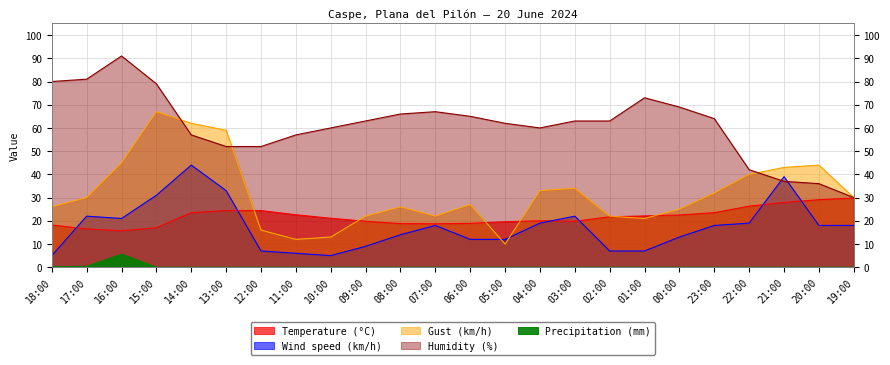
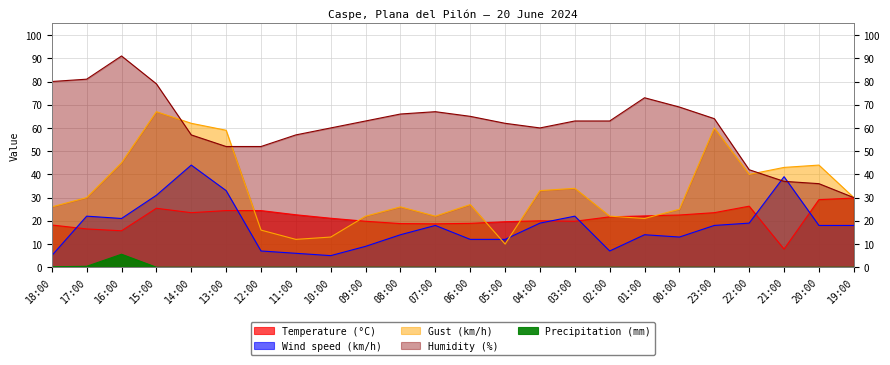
  {
    "Temperature (°C)": {
      "18:00": 18,
      "17:00": 17,
      "16:00": 16,
-     "15:00": 17,
+     "15:00": 25,
      "14:00": 24,
      "13:00": 24,
      "12:00": 24,
      "11:00": 23,
      "10:00": 21,
      "09:00": 20,
      "08:00": 19,
      "06:00": 19,
      "05:00": 20,
      "03:00": 20,
      "01:00": 22,
      "00:00": 23,
      "23:00": 24,
      "22:00": 26,
-     "21:00": 28,
+     "21:00": 8,
      "20:00": 29
    },
    "Wind speed (km/h)": {
      "18:00": 5,
      "17:00": 22,
      "16:00": 21,
      "15:00": 31,
      "14:00": 44,
      "13:00": 33,
      "12:00": 7,
      "11:00": 6,
      "10:00": 5,
      "09:00": 9,
      "08:00": 14,
      "06:00": 12,
      "05:00": 12,
      "03:00": 22,
      "02:00": 7,
-     "01:00": 7,
+     "01:00": 14,
      "00:00": 13,
      "23:00": 18,
      "22:00": 19,
      "21:00": 39,
      "20:00": 18,
      "19:00": 18
    },
    "Gust (km/h)": {
      "18:00": 26,
      "17:00": 30,
      "16:00": 45,
      "15:00": 67,
      "14:00": 62,
      "13:00": 59,
      "12:00": 16,
      "11:00": 12,
      "10:00": 13,
      "09:00": 22,
      "08:00": 26,
      "07:00": 22,
      "06:00": 27,
      "05:00": 10,
      "04:00": 33,
      "03:00": 34,
      "01:00": 21,
      "00:00": 25,
-     "23:00": 32,
+     "23:00": 60,
      "22:00": 40,
      "21:00": 43,
      "20:00": 44
    },
    "Humidity (%)": {
      "18:00": 80,
      "17:00": 81,
      "16:00": 91,
      "15:00": 79,
      "14:00": 57,
      "13:00": 52,
      "12:00": 52,
      "11:00": 57,
      "10:00": 60,
      "09:00": 63,
      "08:00": 66,
      "07:00": 67,
      "06:00": 65,
      "05:00": 62,
      "04:00": 60,
      "03:00": 63,
      "02:00": 63,
      "01:00": 73,
      "00:00": 69,
      "23:00": 64,
      "22:00": 42,
      "21:00": 37,
      "20:00": 36
    },
    "Precipitation (mm)": {
      "18:00": 0,
      "17:00": 0,
      "16:00": 6,
      "15:00": 0,
      "14:00": 0,
      "13:00": 0,
      "12:00": 0,
      "11:00": 0,
      "10:00": 0,
      "09:00": 0,
      "08:00": 0,
      "07:00": 0,
      "06:00": 0,
      "05:00": 0,
      "04:00": 0,
      "03:00": 0,
      "02:00": 0,
      "01:00": 0,
      "00:00": 0,
      "23:00": 0,
      "22:00": 0,
      "21:00": 0,
      "20:00": 0,
      "19:00": 0
    }
  }
